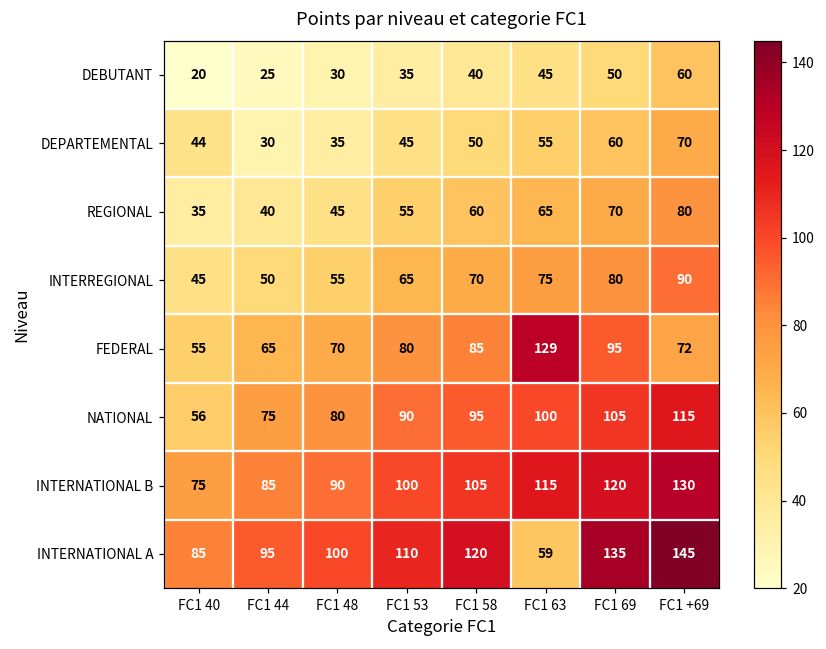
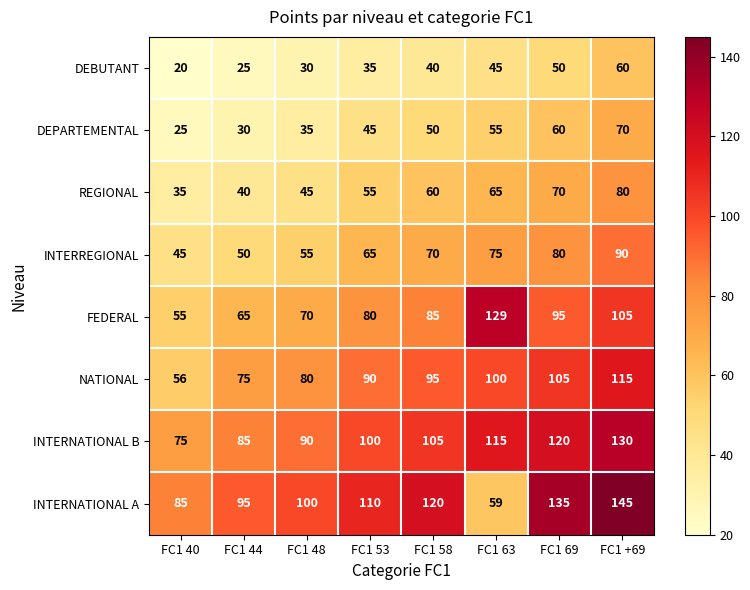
  {
    "DEBUTANT": {
      "FC1 40": 20,
      "FC1 44": 25,
      "FC1 48": 30,
      "FC1 53": 35,
      "FC1 58": 40,
      "FC1 63": 45,
      "FC1 69": 50,
      "FC1 +69": 60
    },
    "DEPARTEMENTAL": {
-     "FC1 40": 44,
+     "FC1 40": 25,
      "FC1 44": 30,
      "FC1 48": 35,
      "FC1 53": 45,
      "FC1 58": 50,
      "FC1 63": 55,
      "FC1 69": 60,
      "FC1 +69": 70
    },
    "REGIONAL": {
      "FC1 40": 35,
      "FC1 44": 40,
      "FC1 48": 45,
      "FC1 53": 55,
      "FC1 58": 60,
      "FC1 63": 65,
      "FC1 69": 70,
      "FC1 +69": 80
    },
    "INTERREGIONAL": {
      "FC1 40": 45,
      "FC1 44": 50,
      "FC1 48": 55,
      "FC1 53": 65,
      "FC1 58": 70,
      "FC1 63": 75,
      "FC1 69": 80,
      "FC1 +69": 90
    },
    "FEDERAL": {
      "FC1 40": 55,
      "FC1 44": 65,
      "FC1 48": 70,
      "FC1 53": 80,
      "FC1 58": 85,
      "FC1 63": 129,
      "FC1 69": 95,
-     "FC1 +69": 72
+     "FC1 +69": 105
    },
    "NATIONAL": {
      "FC1 40": 56,
      "FC1 44": 75,
      "FC1 48": 80,
      "FC1 53": 90,
      "FC1 58": 95,
      "FC1 63": 100,
      "FC1 69": 105,
      "FC1 +69": 115
    },
    "INTERNATIONAL B": {
      "FC1 40": 75,
      "FC1 44": 85,
      "FC1 48": 90,
      "FC1 53": 100,
      "FC1 58": 105,
      "FC1 63": 115,
      "FC1 69": 120,
      "FC1 +69": 130
    },
    "INTERNATIONAL A": {
      "FC1 40": 85,
      "FC1 44": 95,
      "FC1 48": 100,
      "FC1 53": 110,
      "FC1 58": 120,
      "FC1 63": 59,
      "FC1 69": 135,
      "FC1 +69": 145
    }
  }
